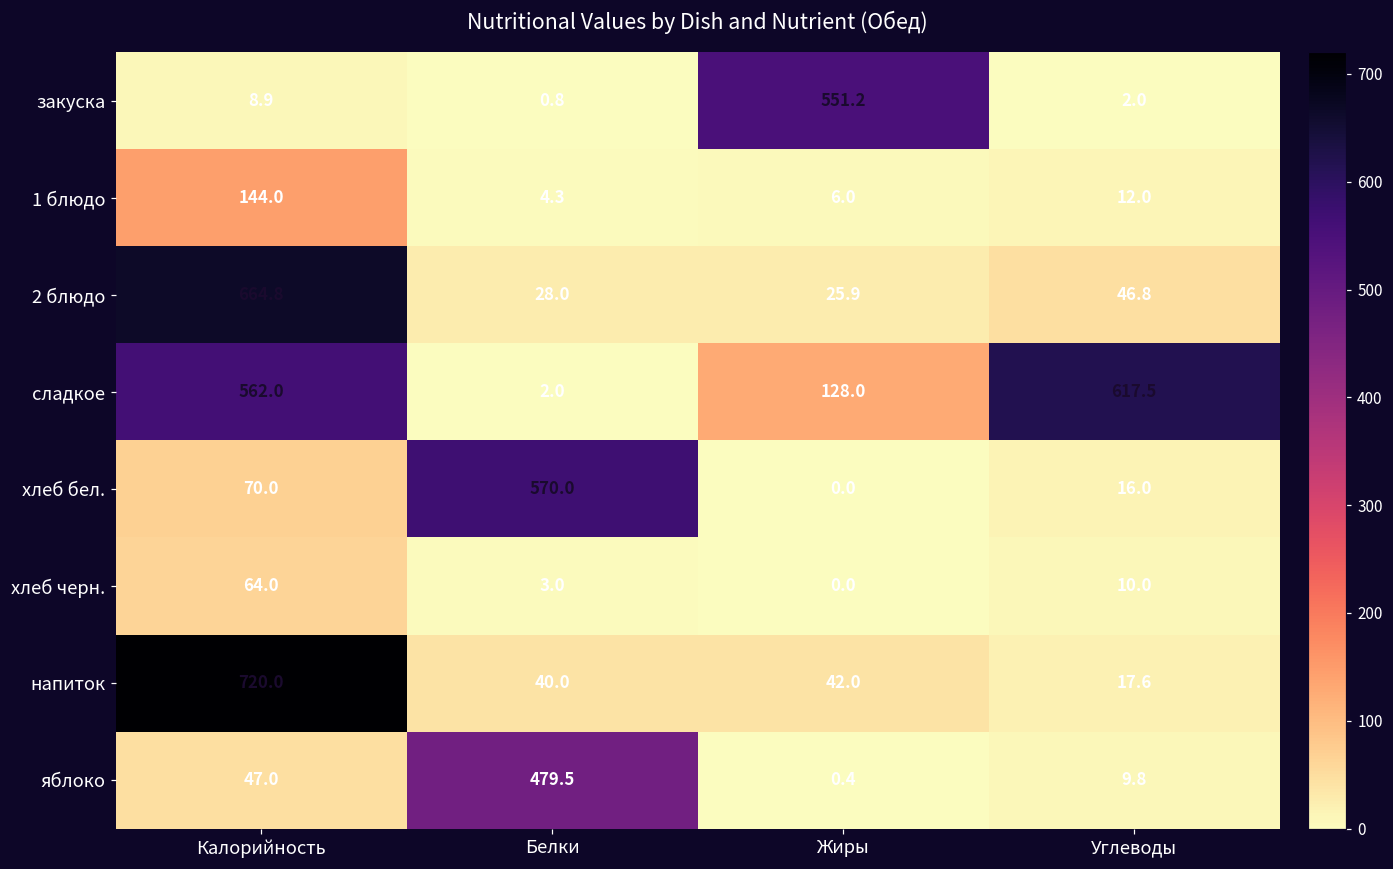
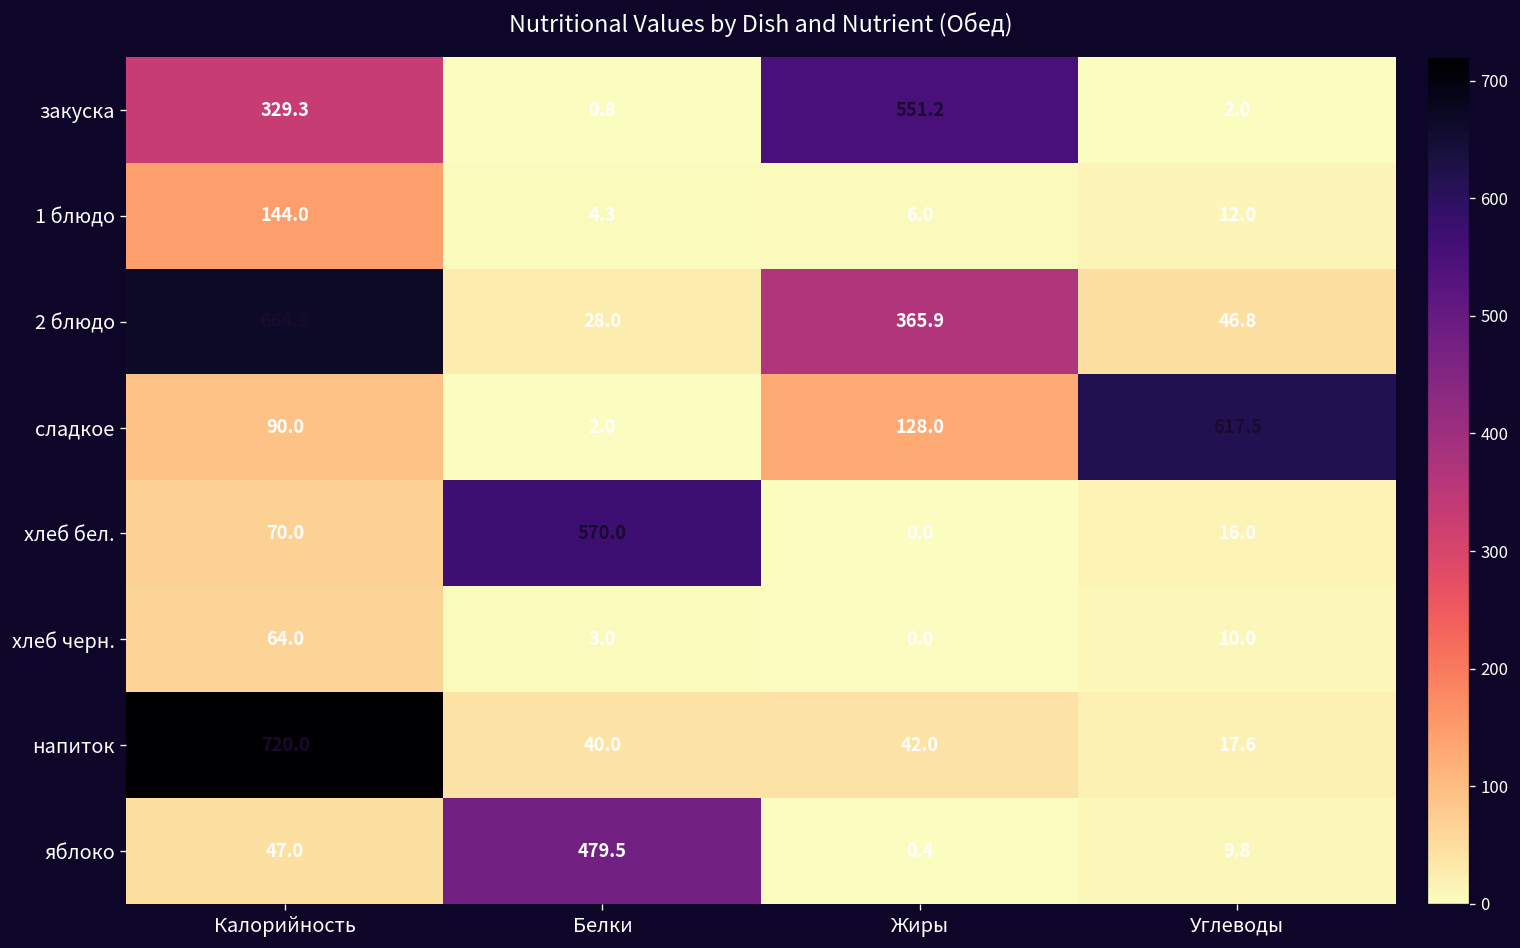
  {
    "закуска": {
-     "Калорийность": 8.9,
+     "Калорийность": 329.3,
      "Белки": 0.8,
      "Жиры": 551.2,
      "Углеводы": 2.0
    },
    "1 блюдо": {
      "Калорийность": 144.0,
      "Белки": 4.3,
      "Жиры": 6.0,
      "Углеводы": 12.0
    },
    "2 блюдо": {
      "Белки": 28.0,
-     "Жиры": 25.9,
+     "Жиры": 365.9,
      "Углеводы": 46.8
    },
    "сладкое": {
-     "Калорийность": 562.0,
+     "Калорийность": 90.0,
      "Белки": 2.0,
      "Жиры": 128.0
    },
    "хлеб бел.": {
      "Калорийность": 70.0,
      "Белки": 570.0,
      "Жиры": 0.0,
      "Углеводы": 16.0
    },
    "хлеб черн.": {
      "Калорийность": 64.0,
      "Белки": 3.0,
      "Жиры": 0.0,
      "Углеводы": 10.0
    },
    "напиток": {
      "Белки": 40.0,
      "Жиры": 42.0,
      "Углеводы": 17.6
    },
    "яблоко": {
      "Калорийность": 47.0,
      "Белки": 479.5,
      "Жиры": 0.4,
      "Углеводы": 9.8
    }
  }
